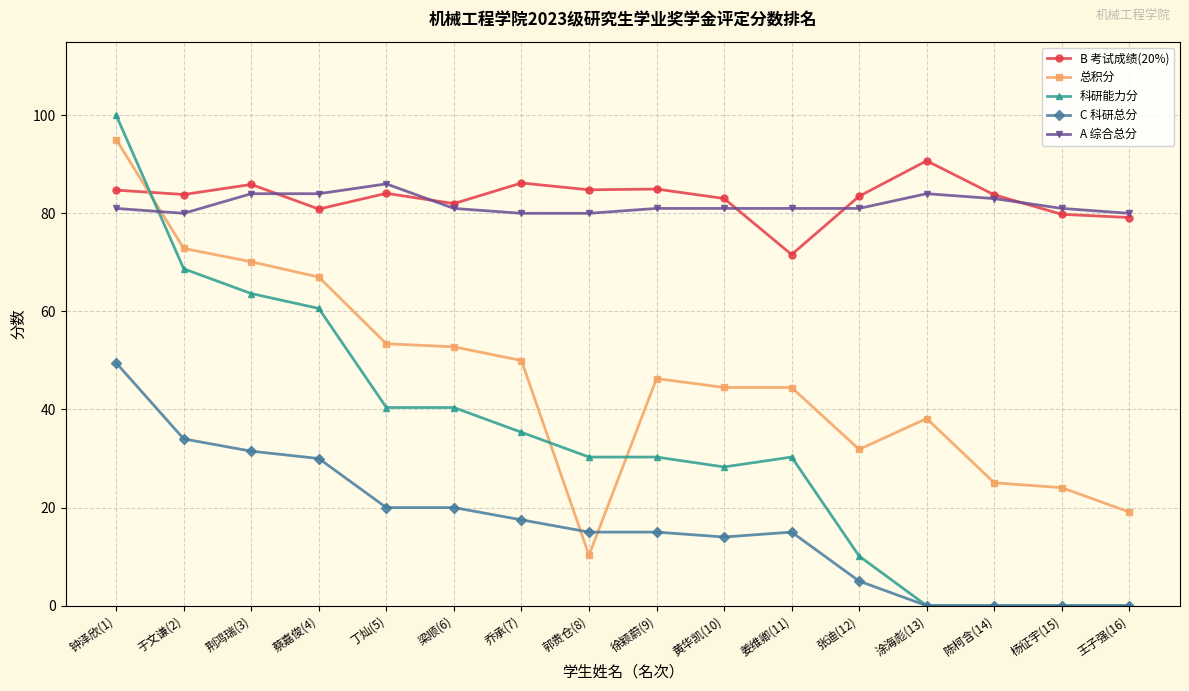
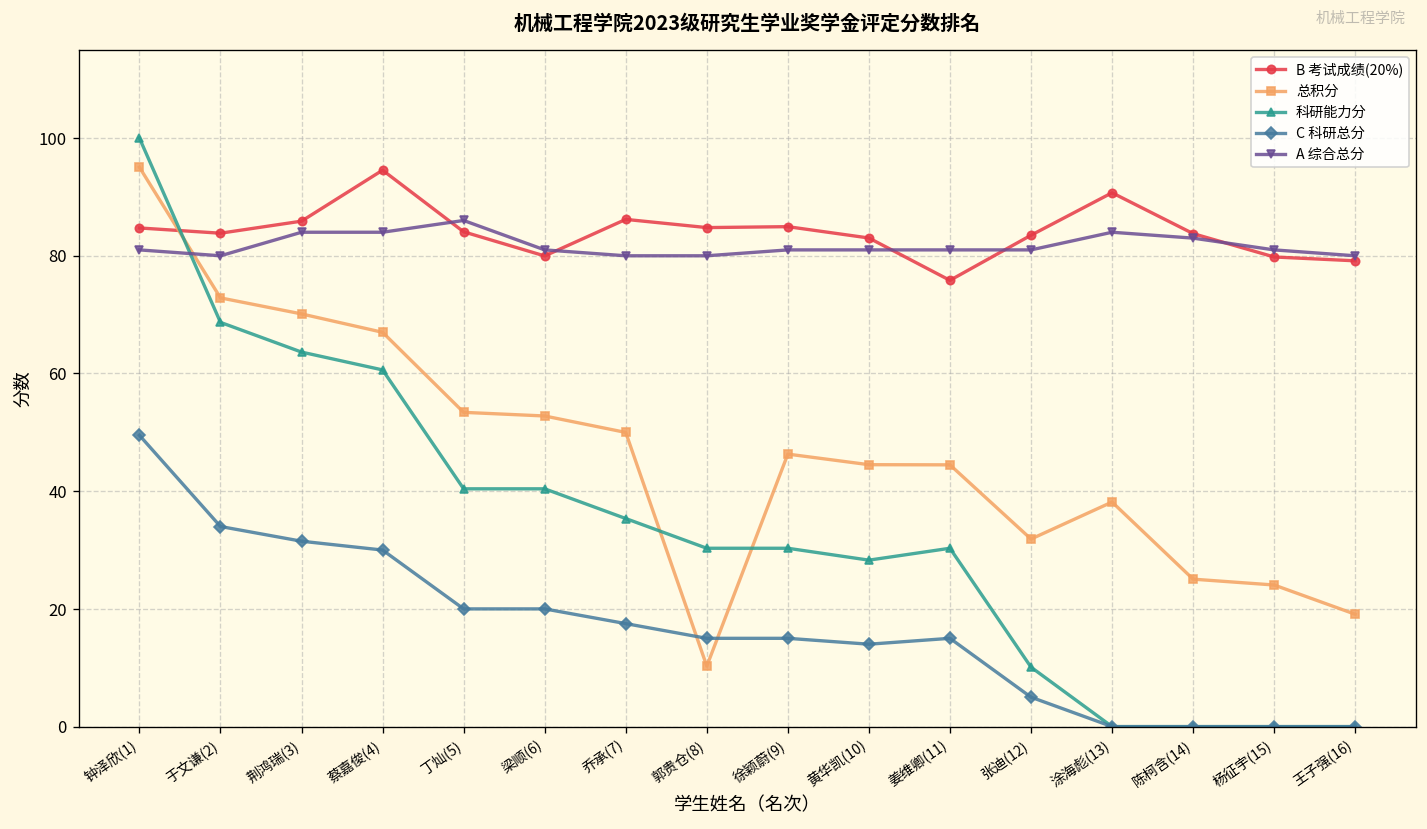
  {
    "B 考试成绩(20%)": {
      "钟泽欣(1)": 85,
      "于文谦(2)": 84,
      "荆鸿瑞(3)": 86,
-     "蔡嘉俊(4)": 81,
+     "蔡嘉俊(4)": 95,
      "丁灿(5)": 84,
-     "梁顺(6)": 82,
+     "梁顺(6)": 80,
      "乔承(7)": 86,
      "郭贵仓(8)": 85,
      "徐颖蔚(9)": 85,
      "黄华凯(10)": 83,
-     "姜维卿(11)": 72,
+     "姜维卿(11)": 76,
      "张迪(12)": 83,
      "涂海彪(13)": 91,
      "陈柯含(14)": 84,
      "杨征宇(15)": 80,
      "王子强(16)": 79
    },
    "总积分": {
      "钟泽欣(1)": 95,
      "于文谦(2)": 73,
      "荆鸿瑞(3)": 70,
      "蔡嘉俊(4)": 67,
      "丁灿(5)": 53,
      "梁顺(6)": 53,
      "乔承(7)": 50,
      "郭贵仓(8)": 10,
      "徐颖蔚(9)": 46,
      "黄华凯(10)": 45,
      "姜维卿(11)": 44,
      "张迪(12)": 32,
      "涂海彪(13)": 38,
      "陈柯含(14)": 25,
      "杨征宇(15)": 24,
      "王子强(16)": 19
    },
    "A 综合总分": {
      "钟泽欣(1)": 81,
      "于文谦(2)": 80,
      "荆鸿瑞(3)": 84,
      "蔡嘉俊(4)": 84,
      "丁灿(5)": 86,
      "梁顺(6)": 81,
      "乔承(7)": 80,
      "郭贵仓(8)": 80,
      "徐颖蔚(9)": 81,
      "黄华凯(10)": 81,
      "姜维卿(11)": 81,
      "张迪(12)": 81,
      "涂海彪(13)": 84,
      "陈柯含(14)": 83,
      "杨征宇(15)": 81,
      "王子强(16)": 80
    }
  }
